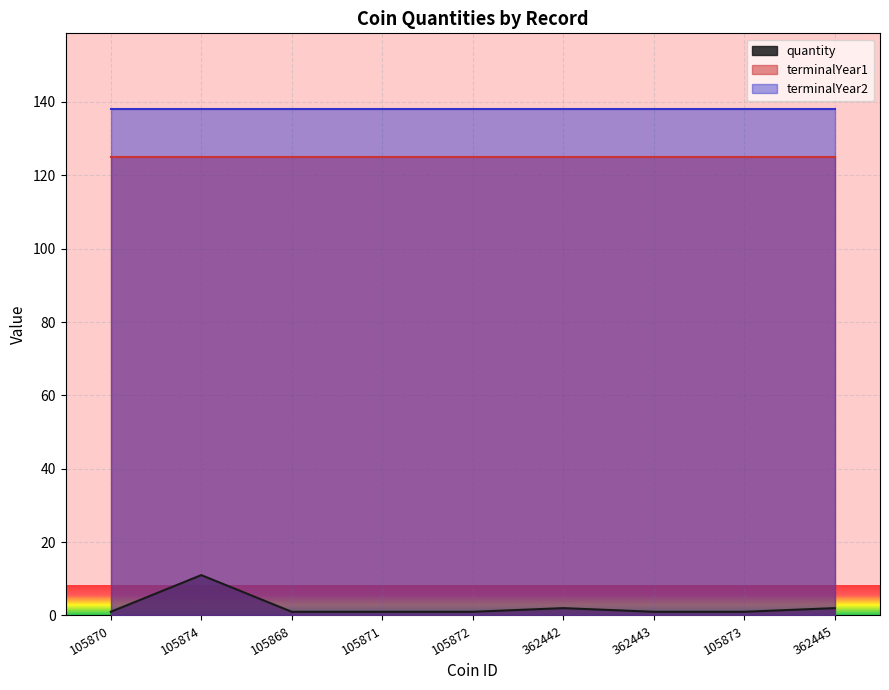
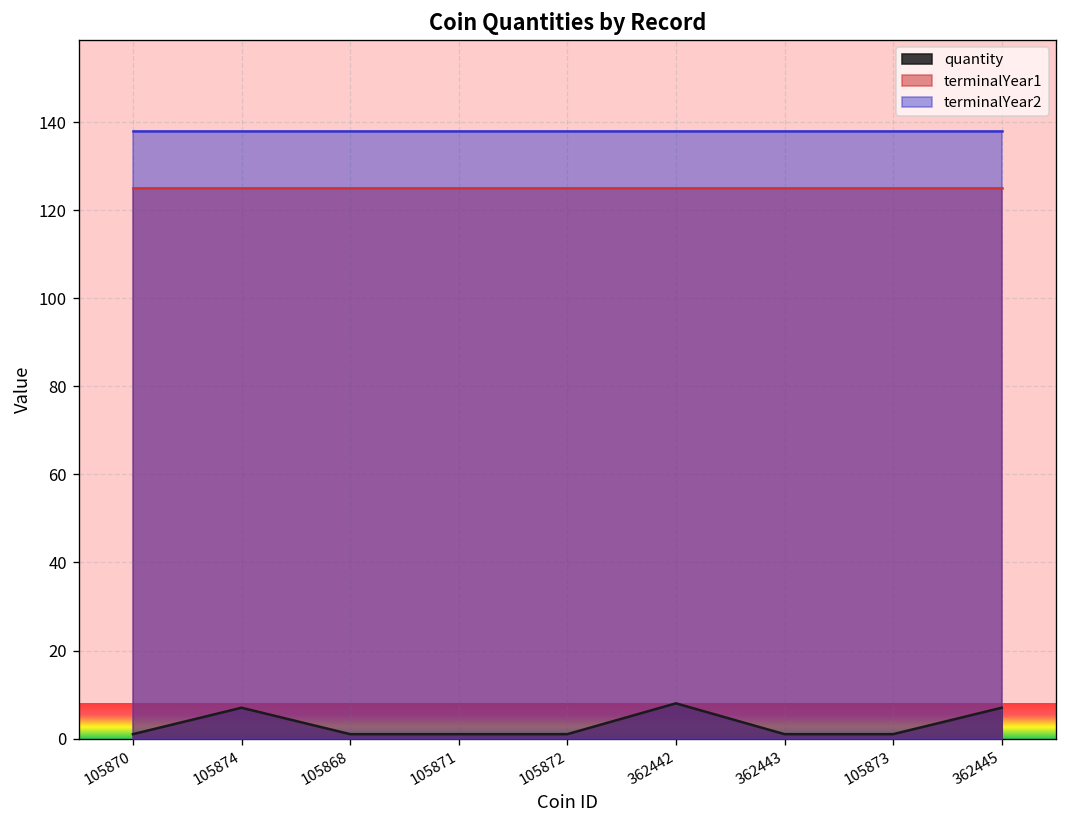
  {
    "quantity": {
      "105870": 1,
-     "105874": 11,
+     "105874": 7,
      "105868": 1,
      "105871": 1,
      "105872": 1,
-     "362442": 2,
+     "362442": 8,
      "362443": 1,
      "105873": 1,
-     "362445": 2
+     "362445": 7
    },
    "terminalYear1": {
      "105870": 125,
      "105874": 125,
      "105868": 125,
      "105871": 125,
      "105872": 125,
      "362442": 125,
      "362443": 125,
      "105873": 125,
      "362445": 125
    },
    "terminalYear2": {
      "105870": 138,
      "105874": 138,
      "105868": 138,
      "105871": 138,
      "105872": 138,
      "362442": 138,
      "362443": 138,
      "105873": 138,
      "362445": 138
    }
  }
